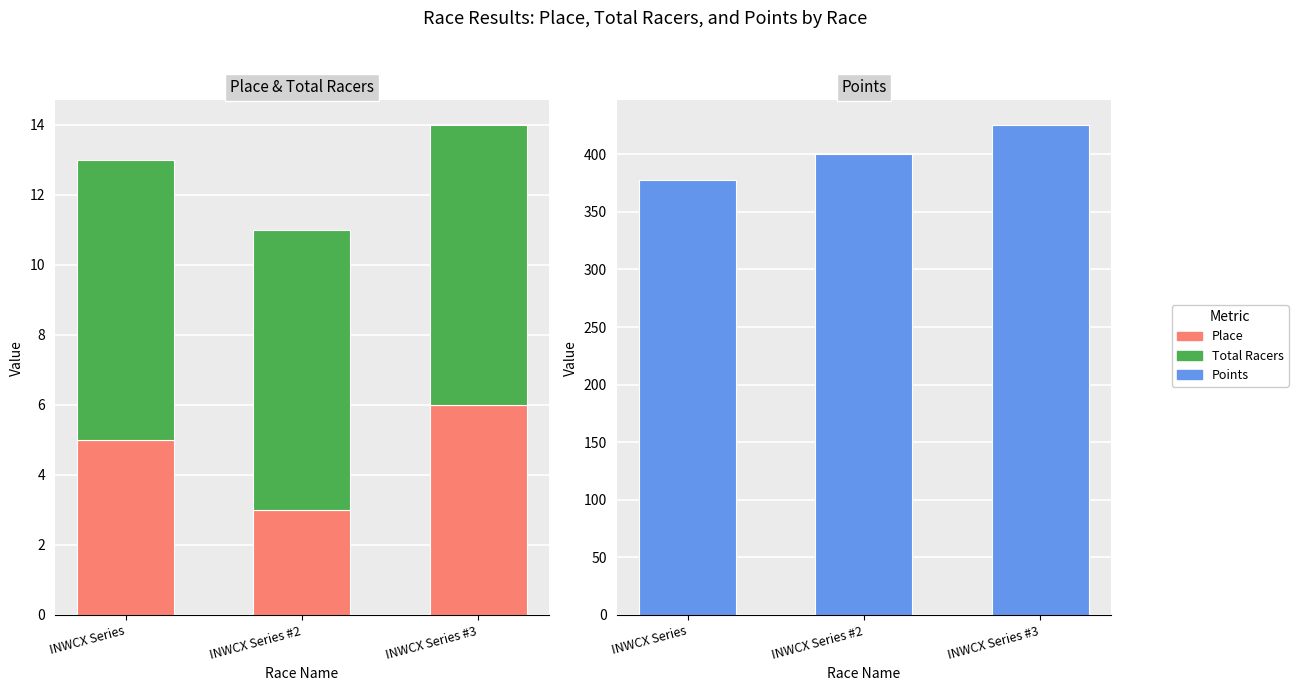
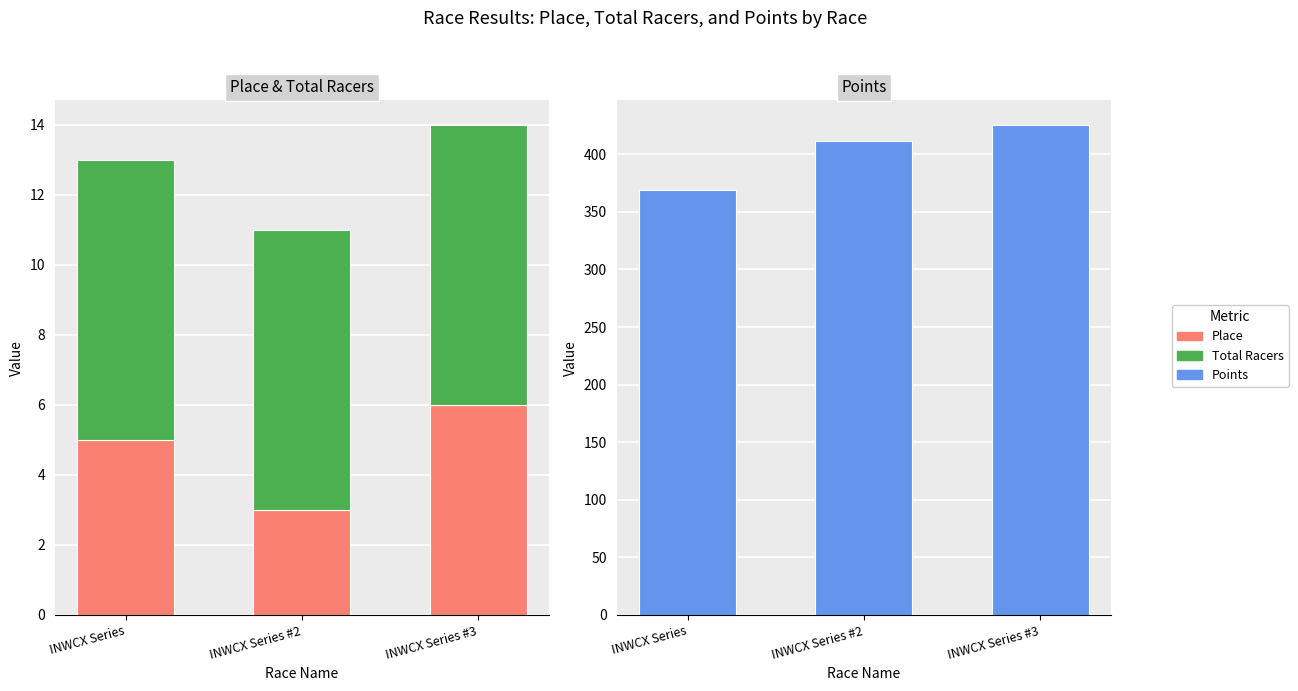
  {
    "Place & Total Racers": {
      "Place": {
        "INWCX Series": 5.0,
        "INWCX Series #2": 3.0,
        "INWCX Series #3": 6.0
      },
      "Total Racers": {
        "INWCX Series": 8.0,
        "INWCX Series #2": 8.0,
        "INWCX Series #3": 8.0
      }
    },
    "Points": {
-     "INWCX Series": 378,
-     "INWCX Series #2": 400,
+     "INWCX Series": 369,
+     "INWCX Series #2": 411,
      "INWCX Series #3": 426
    }
  }
